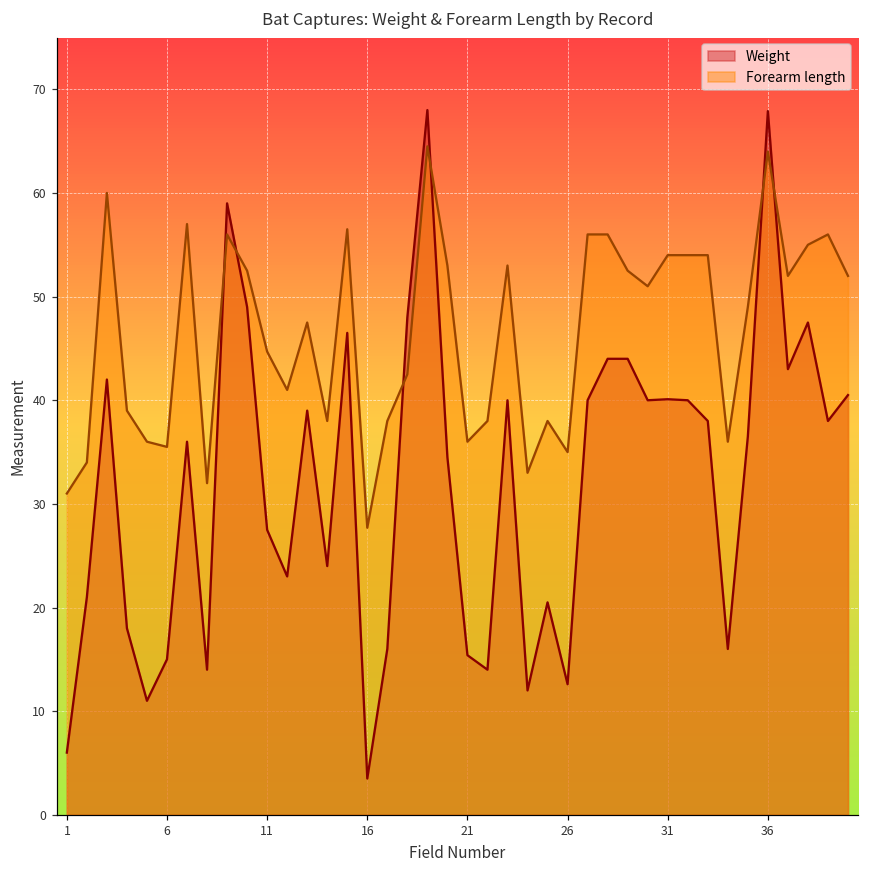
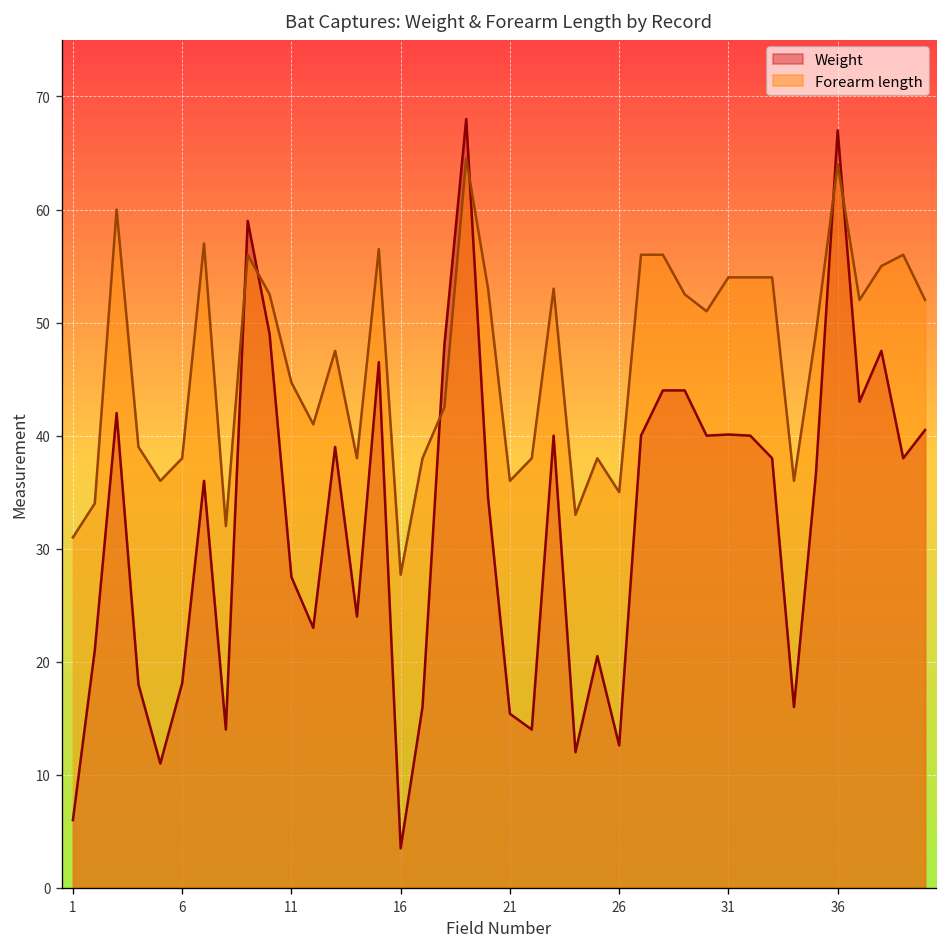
  {
    "Weight": {
      "1": 6,
-     "6": 15,
+     "6": 18,
      "11": 28,
      "16": 4,
      "21": 15,
      "26": 13,
      "31": 40,
-     "36": 68
+     "36": 67
    },
    "Forearm length": {
      "1": 31,
-     "6": 36,
+     "6": 38,
      "11": 45,
      "16": 28,
      "21": 36,
      "26": 35,
      "31": 54,
      "36": 64
    }
  }
